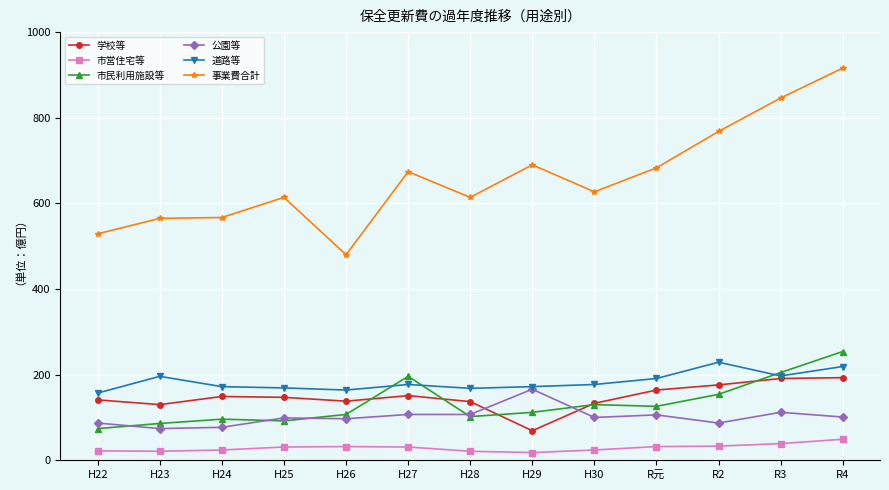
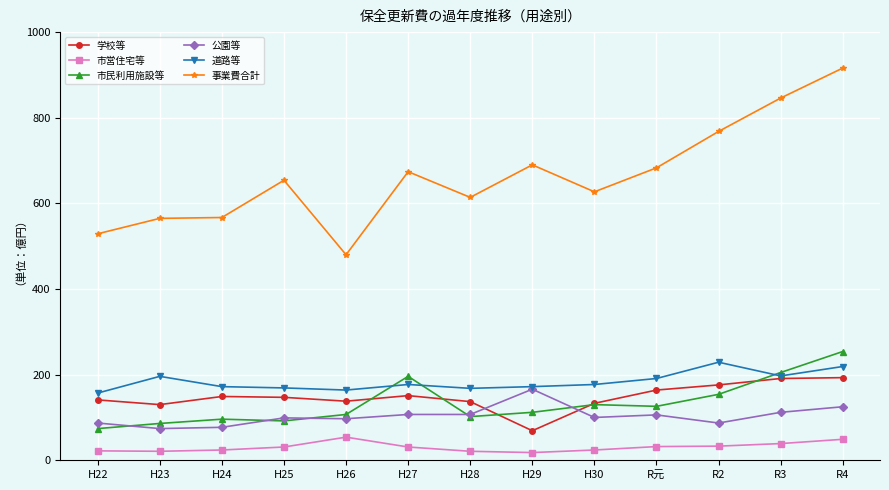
  {
    "学校等": {
      "H22": 140,
      "H23": 130,
      "H24": 150,
      "H25": 150,
      "H26": 140,
      "H27": 150,
      "H28": 140,
      "H29": 70,
      "R元": 160,
      "R2": 180,
      "R3": 190,
      "R4": 190
    },
    "市営住宅等": {
      "H22": 20,
      "H23": 20,
      "H24": 20,
      "H25": 30,
-     "H26": 30,
+     "H26": 50,
      "H27": 30,
      "H28": 20,
      "H29": 20,
      "H30": 20,
      "R元": 30,
      "R2": 30,
      "R3": 40,
      "R4": 50
    },
    "市民利用施設等": {
      "H22": 70,
      "H23": 90,
      "H24": 100,
      "H25": 90,
      "H26": 110,
      "H27": 200,
      "H29": 110,
      "R元": 130,
      "R2": 150,
      "R3": 210,
      "R4": 250
    },
    "公園等": {
      "H22": 90,
      "H23": 70,
      "H24": 80,
      "H25": 100,
      "H26": 100,
      "H27": 110,
      "H29": 170,
      "H30": 100,
      "R元": 110,
      "R2": 90,
      "R3": 110,
-     "R4": 100
+     "R4": 130
    },
    "道路等": {
      "H22": 160,
      "H23": 200,
      "H24": 170,
      "H25": 170,
      "H26": 160,
      "H27": 180,
      "H28": 170,
      "H29": 170,
      "H30": 180,
      "R元": 190,
      "R2": 230,
      "R3": 200,
      "R4": 220
    },
    "事業費合計": {
      "H22": 530,
      "H23": 570,
      "H24": 570,
-     "H25": 610,
+     "H25": 650,
      "H26": 480,
      "H27": 670,
      "H28": 610,
      "H29": 690,
      "H30": 630,
      "R元": 680,
      "R2": 770,
      "R3": 850,
      "R4": 920
    }
  }
